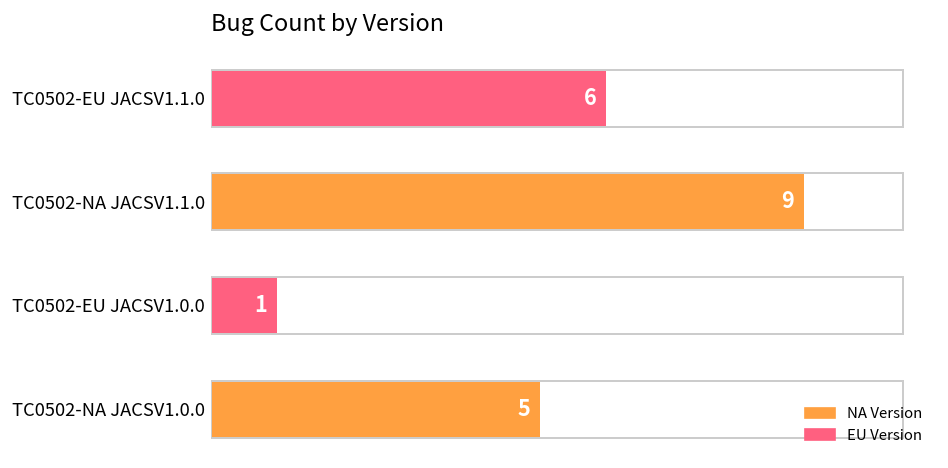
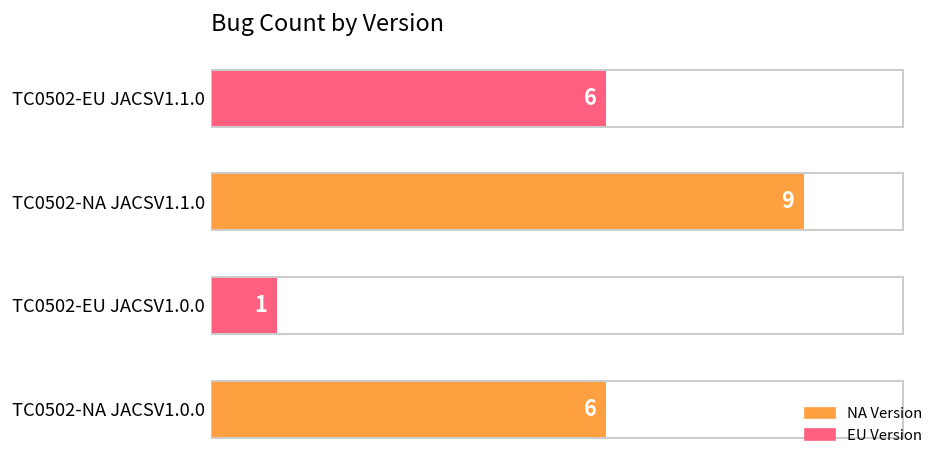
  {
    "TC0502-EU JACSV1.1.0": 6,
    "TC0502-NA JACSV1.1.0": 9,
    "TC0502-EU JACSV1.0.0": 1,
-   "TC0502-NA JACSV1.0.0": 5
+   "TC0502-NA JACSV1.0.0": 6
  }
